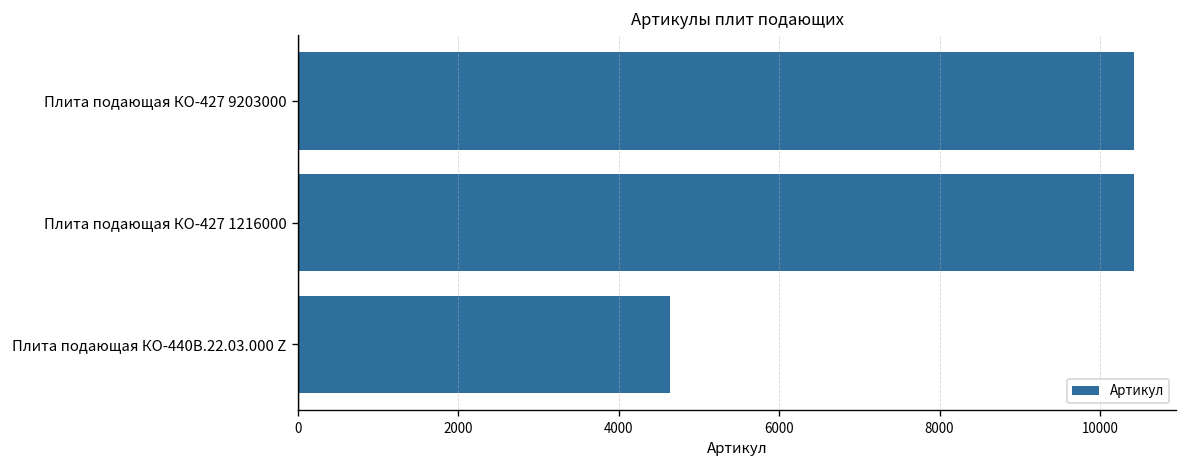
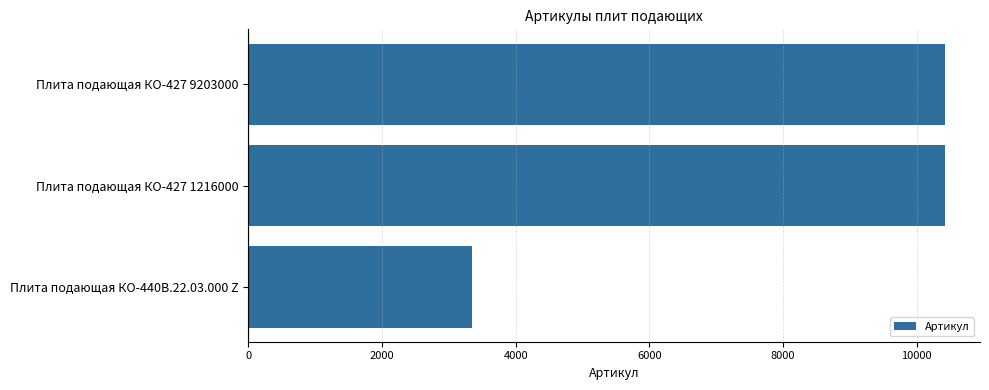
  {
    "Плита подающая КО-427 9203000": 10400,
    "Плита подающая КО-427 1216000": 10400,
-   "Плита подающая КО-440В.22.03.000 Z": 4600
+   "Плита подающая КО-440В.22.03.000 Z": 3300
  }
